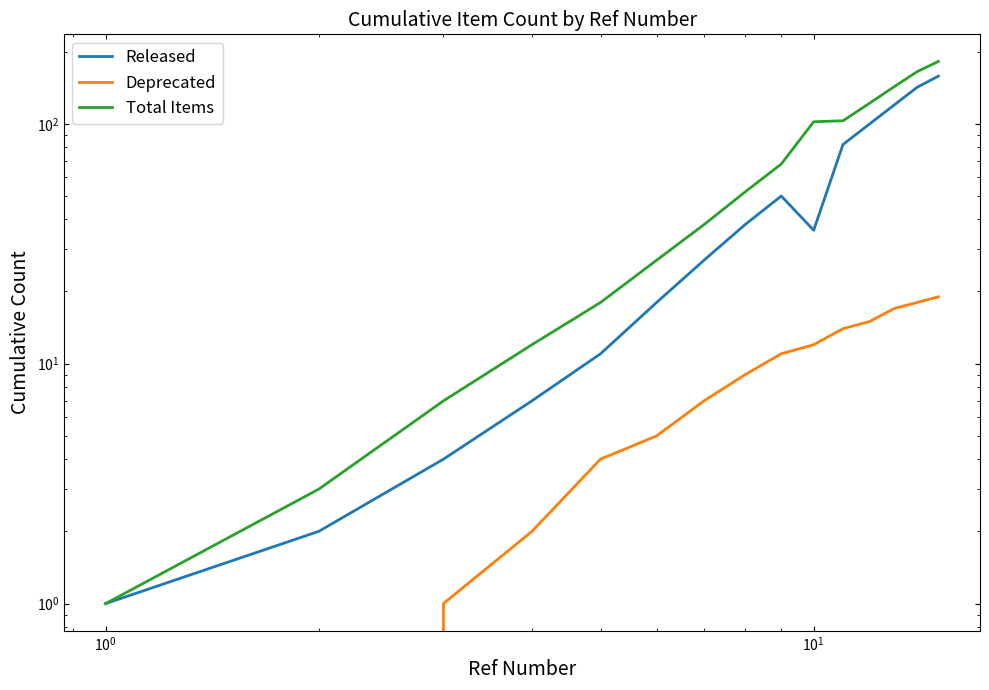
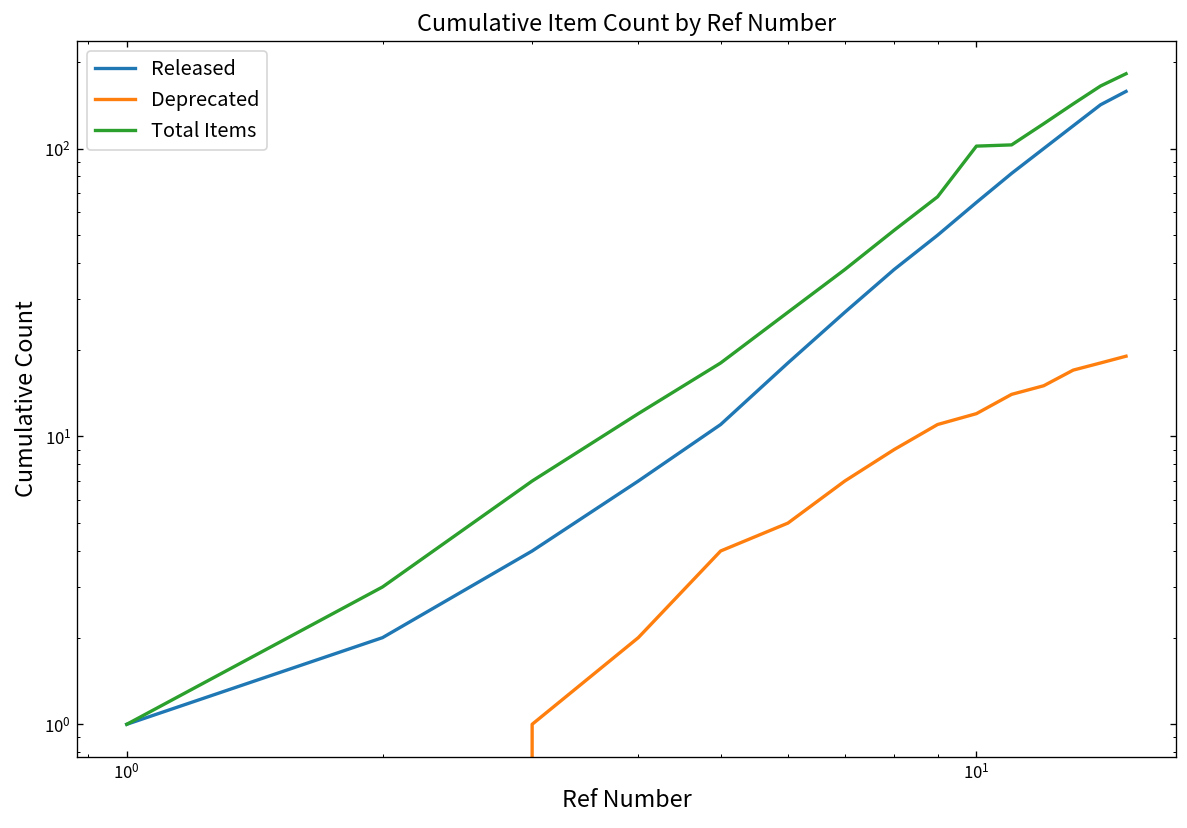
  {
    "Released": {
-     "10^1": 36
+     "10^1": 65
    },
    "Deprecated": {
      "10^1": 12
    },
    "Total Items": {
      "10^1": 102
    }
  }
